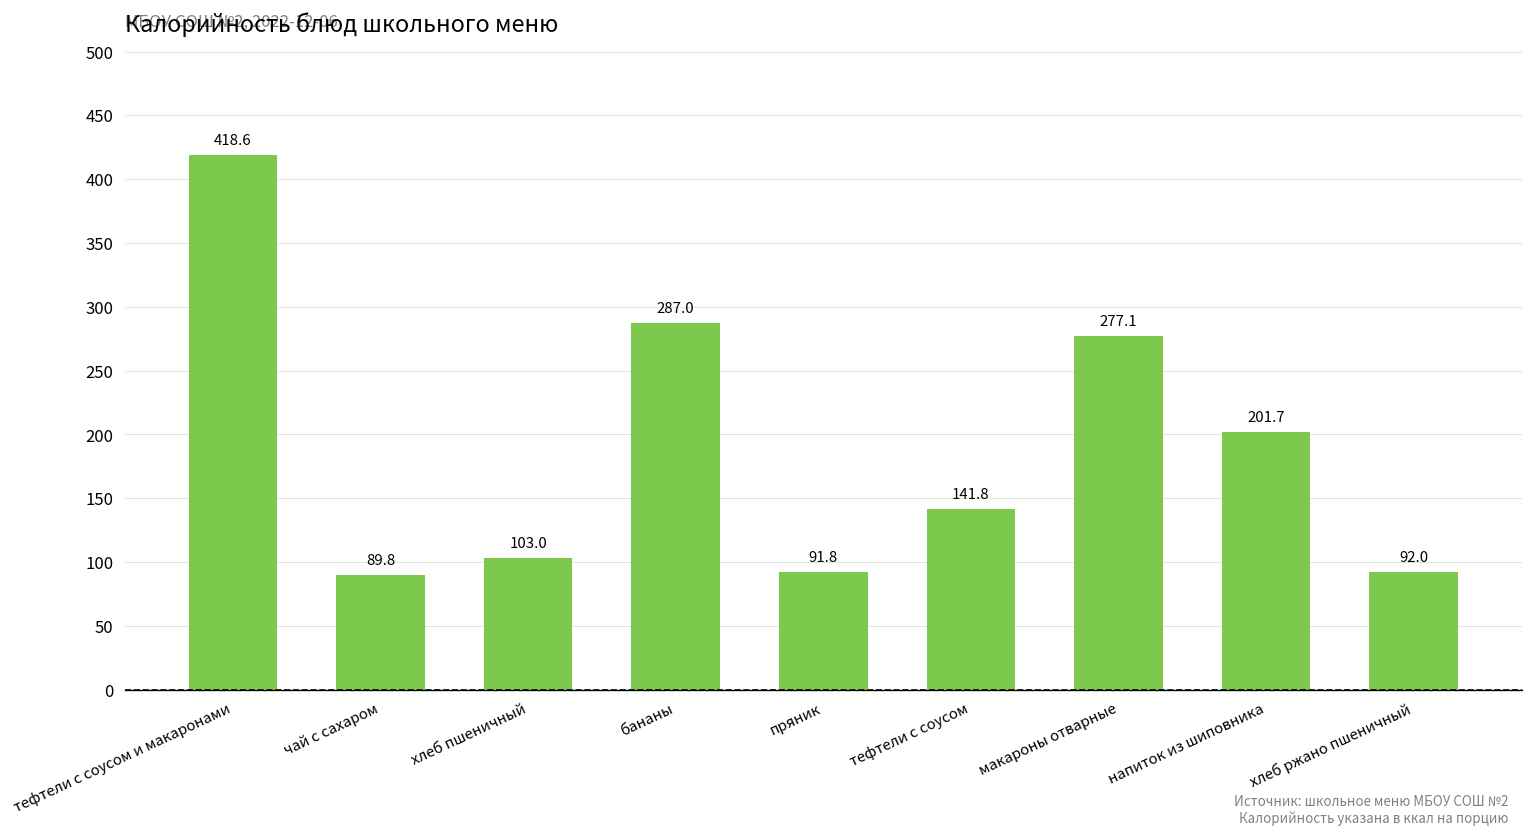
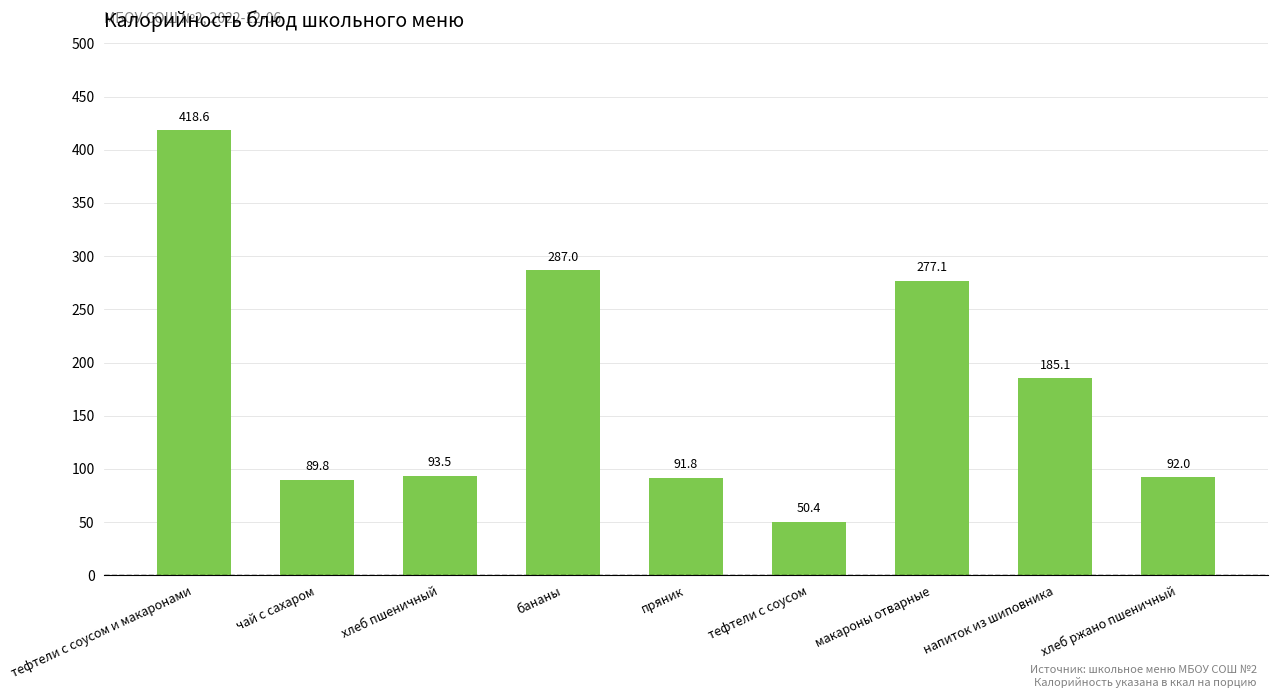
  {
    "тефтели с соусом и макаронами": 418.6,
    "чай с сахаром": 89.8,
-   "хлеб пшеничный": 103.0,
+   "хлеб пшеничный": 93.5,
    "бананы": 287.0,
    "пряник": 91.8,
-   "тефтели с соусом": 141.8,
+   "тефтели с соусом": 50.4,
    "макароны отварные": 277.1,
-   "напиток из шиповника": 201.7,
+   "напиток из шиповника": 185.1,
    "хлеб ржано пшеничный": 92.0
  }
